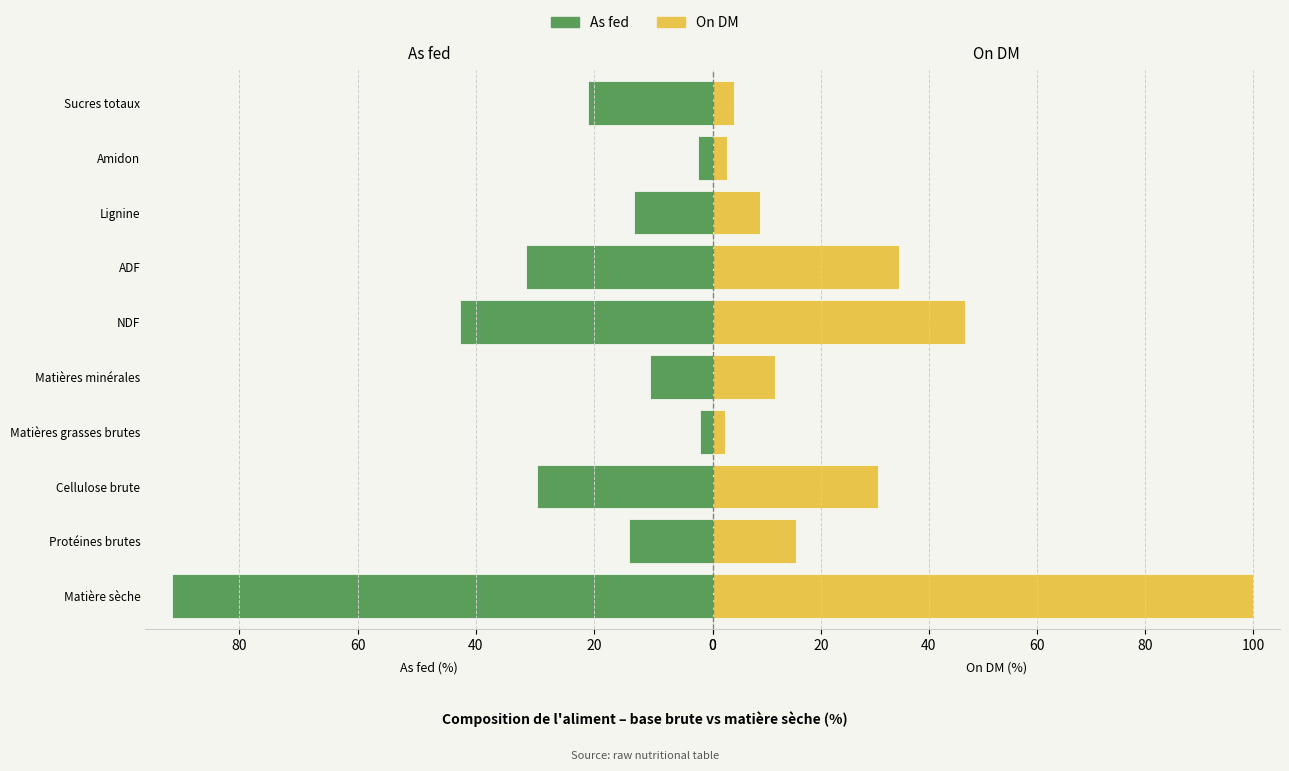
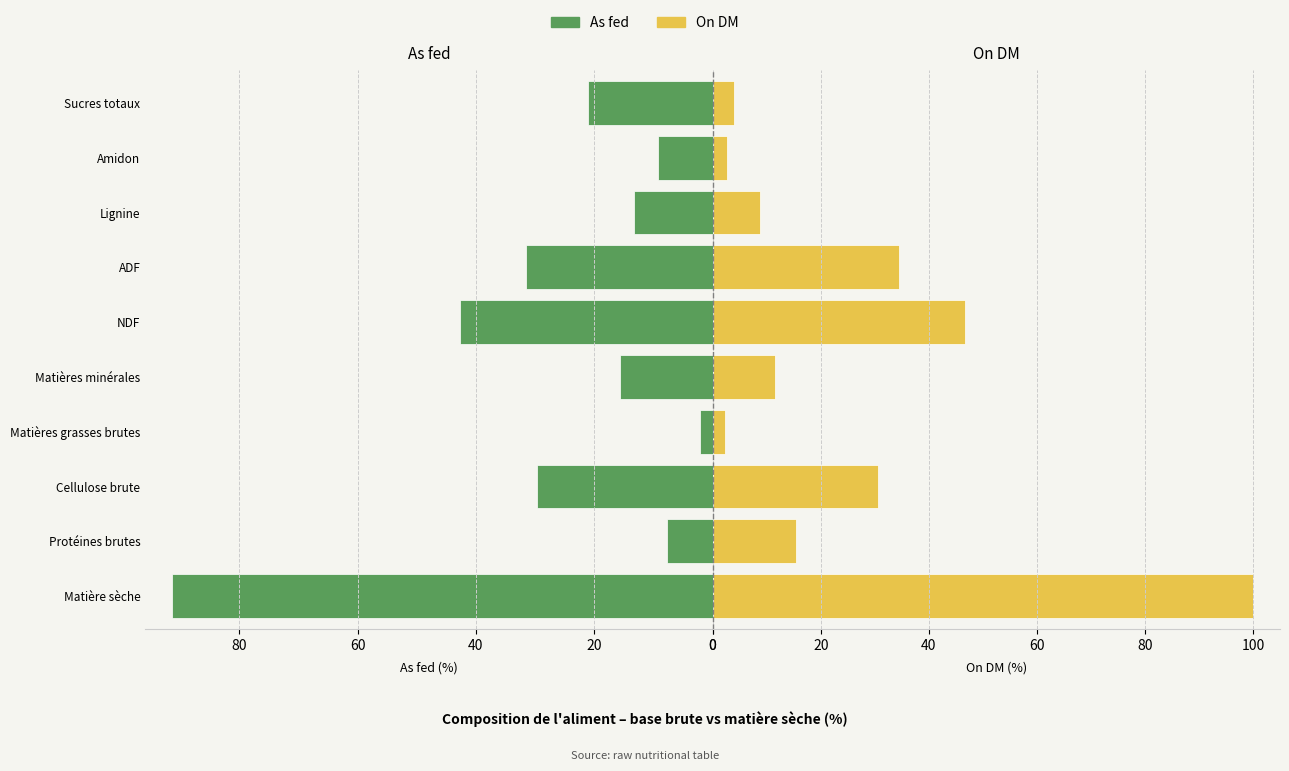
  {
    "As fed": {
      "Sucres totaux": 21,
-     "Amidon": 3,
+     "Amidon": 9,
      "Lignine": 13,
      "ADF": 32,
      "NDF": 43,
-     "Matières minérales": 11,
+     "Matières minérales": 16,
      "Matières grasses brutes": 2,
      "Cellulose brute": 30,
-     "Protéines brutes": 14,
+     "Protéines brutes": 8,
      "Matière sèche": 91
    }
  }
